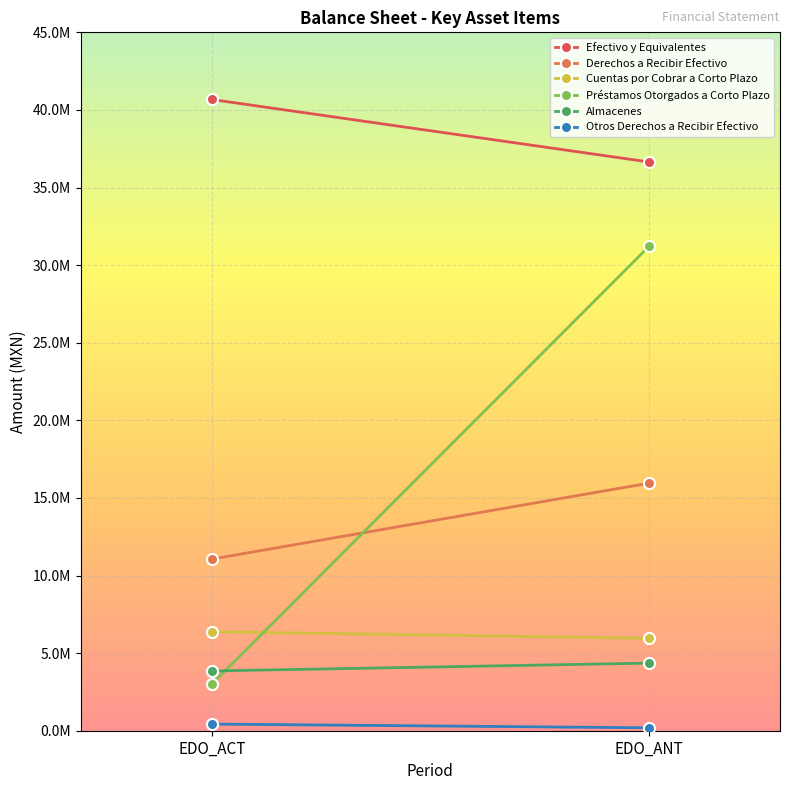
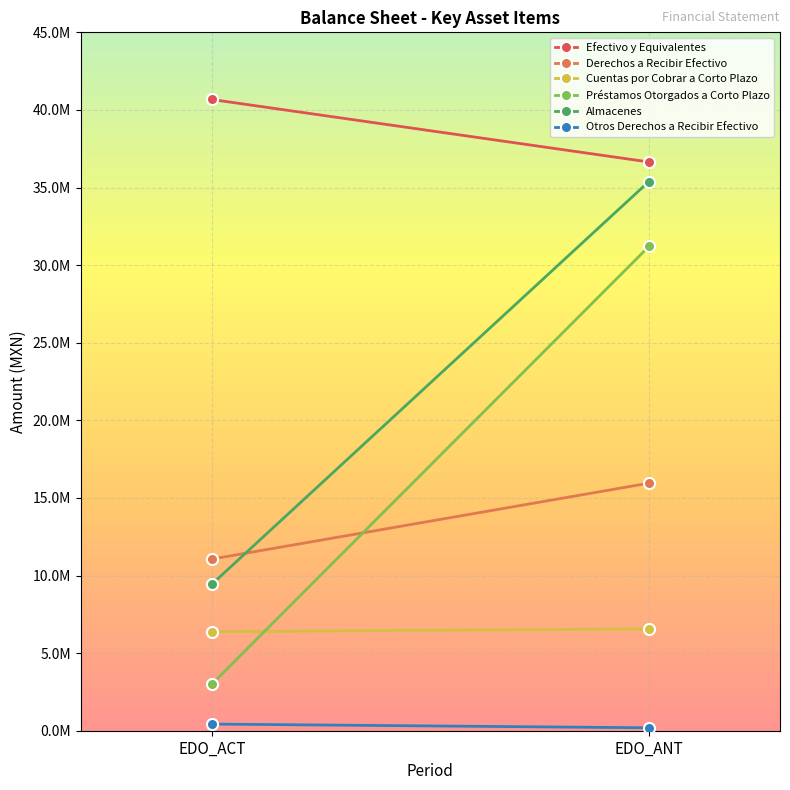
  {
    "Cuentas por Cobrar a Corto Plazo": {
      "EDO_ACT": 6400000,
-     "EDO_ANT": 6000000
+     "EDO_ANT": 6600000
    },
    "Préstamos Otorgados a Corto Plazo": {
      "EDO_ACT": 3000000,
      "EDO_ANT": 31200000
    },
    "Almacenes": {
-     "EDO_ACT": 3800000,
-     "EDO_ANT": 4400000
+     "EDO_ACT": 9400000,
+     "EDO_ANT": 35400000
    },
    "Otros Derechos a Recibir Efectivo": {
      "EDO_ACT": 400000,
      "EDO_ANT": 200000
    }
  }
